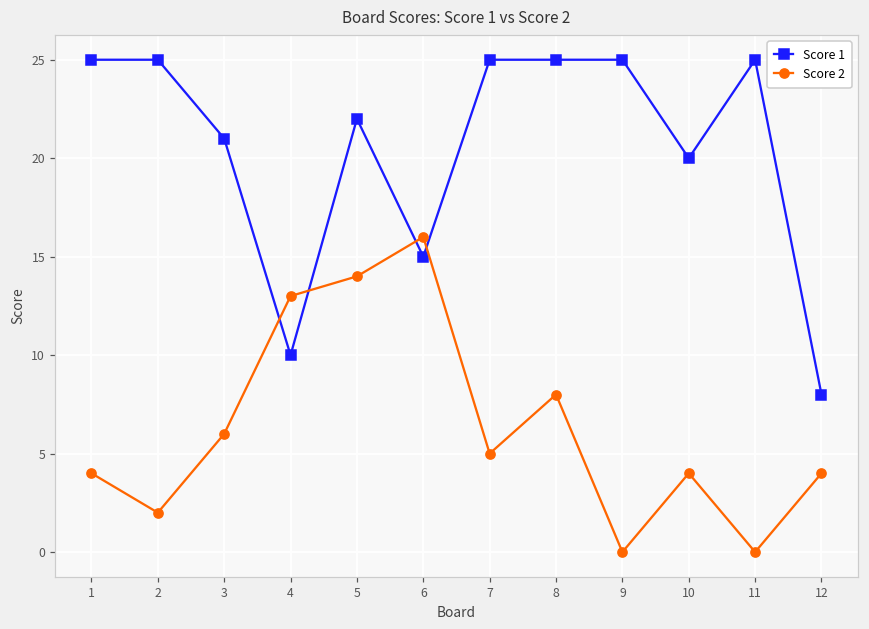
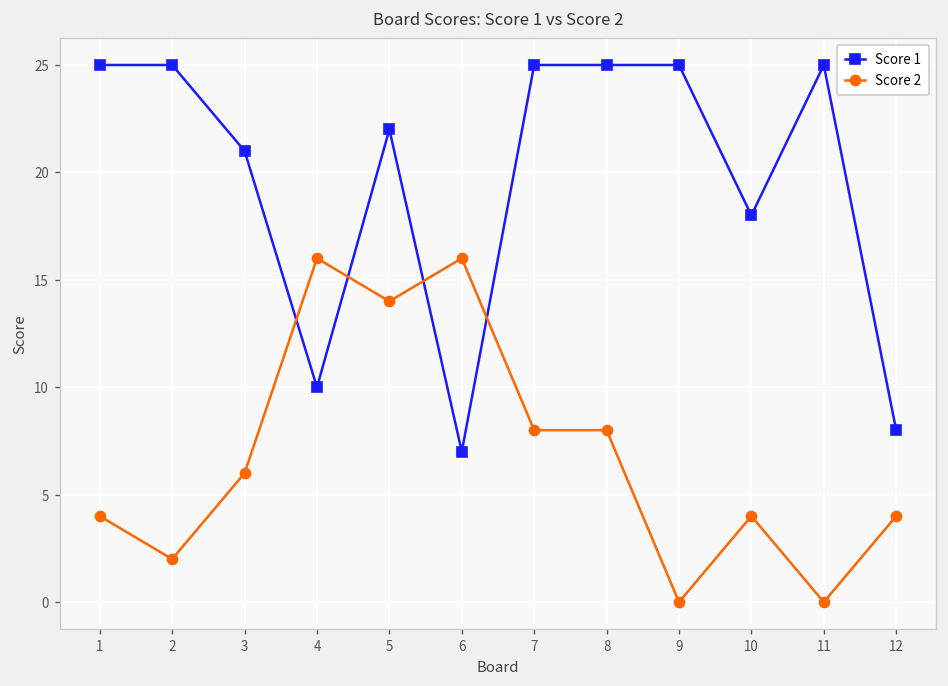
  {
    "Score 1": {
      "1": 25,
      "2": 25,
      "3": 21,
      "4": 10,
      "5": 22,
-     "6": 15,
+     "6": 7,
      "7": 25,
      "8": 25,
      "9": 25,
-     "10": 20,
+     "10": 18,
      "11": 25,
      "12": 8
    },
    "Score 2": {
      "1": 4,
      "2": 2,
      "3": 6,
-     "4": 13,
+     "4": 16,
      "5": 14,
      "6": 16,
-     "7": 5,
+     "7": 8,
      "8": 8,
      "9": 0,
      "10": 4,
      "11": 0,
      "12": 4
    }
  }
